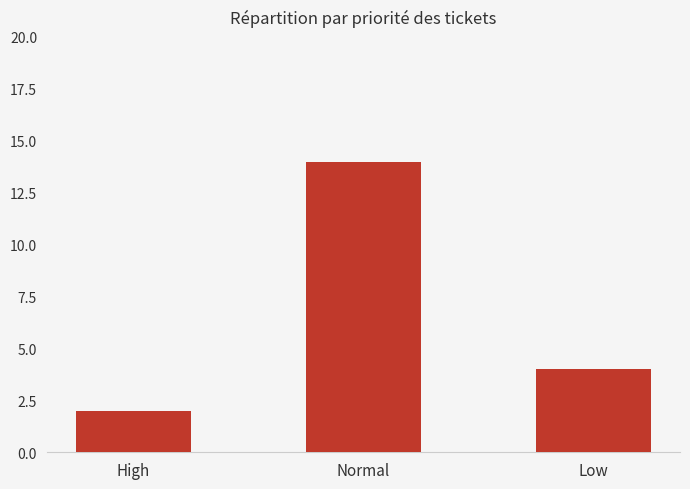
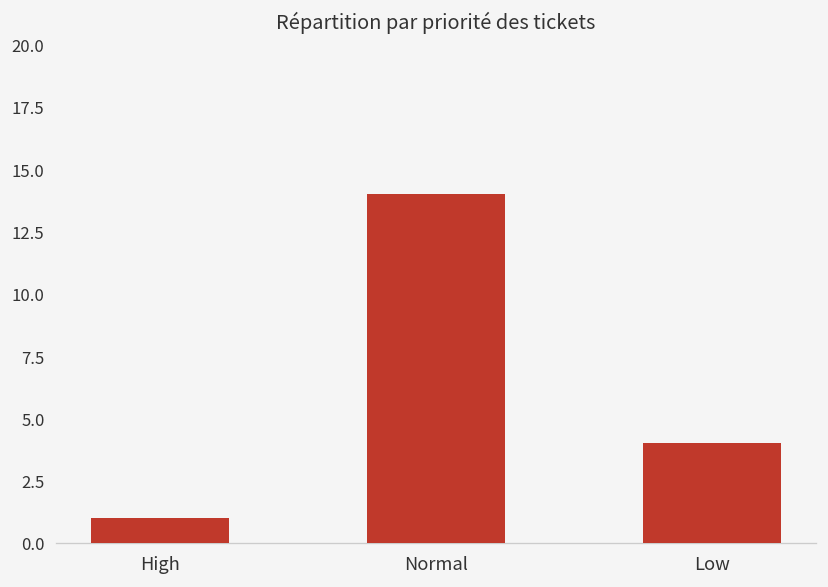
  {
-   "High": 2,
+   "High": 1,
    "Normal": 14,
    "Low": 4
  }
